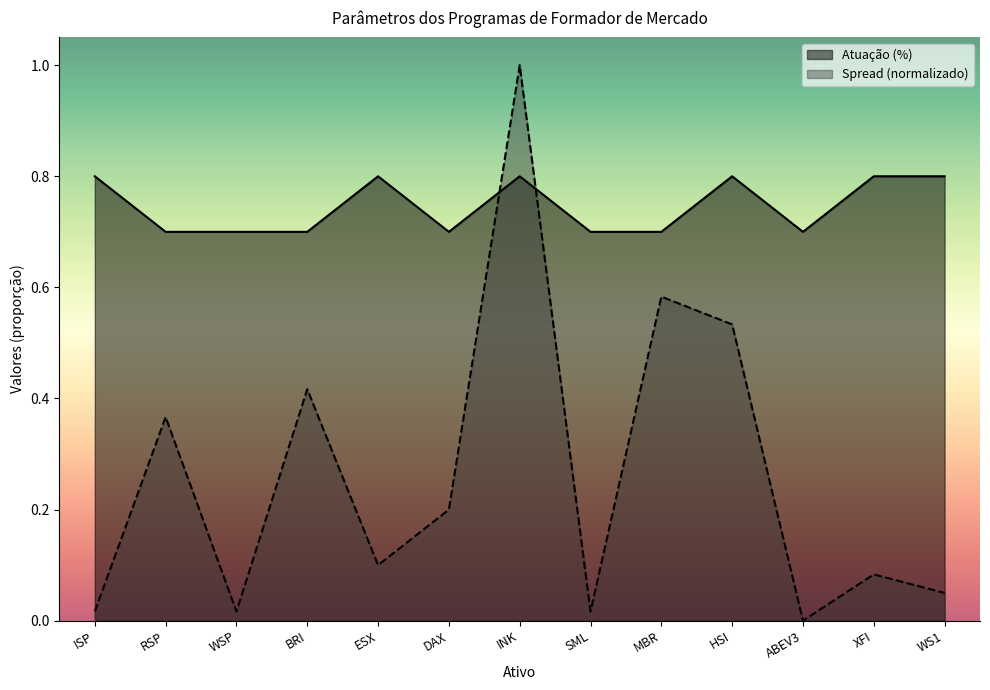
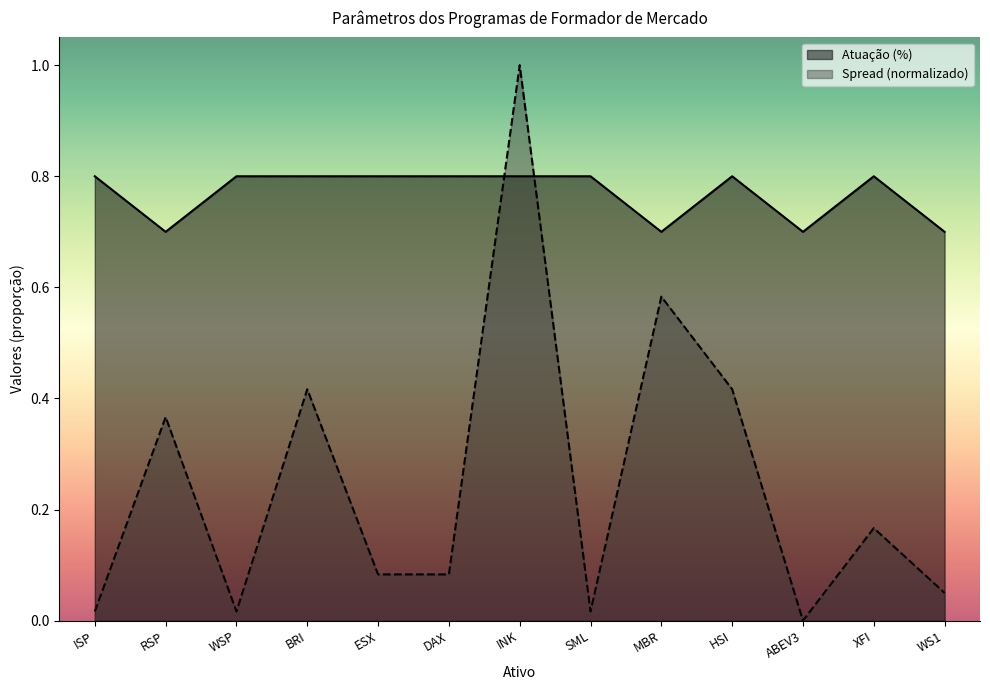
  {
    "Atuação (%)": {
      "ISP": 0.8,
      "RSP": 0.7,
-     "WSP": 0.7,
-     "BRI": 0.7,
+     "WSP": 0.8,
+     "BRI": 0.8,
      "ESX": 0.8,
-     "DAX": 0.7,
+     "DAX": 0.8,
      "INK": 0.8,
-     "SML": 0.7,
+     "SML": 0.8,
      "MBR": 0.7,
      "HSI": 0.8,
      "ABEV3": 0.7,
      "XFI": 0.8,
-     "WS1": 0.8
+     "WS1": 0.7
    },
    "Spread (normalizado)": {
      "ISP": 0.02,
      "RSP": 0.37,
      "WSP": 0.02,
      "BRI": 0.42,
-     "ESX": 0.10,
-     "DAX": 0.20,
+     "ESX": 0.08,
+     "DAX": 0.08,
      "INK": 1.00,
      "SML": 0.02,
      "MBR": 0.58,
-     "HSI": 0.53,
+     "HSI": 0.42,
      "ABEV3": 0.00,
-     "XFI": 0.08,
+     "XFI": 0.17,
      "WS1": 0.05
    }
  }
